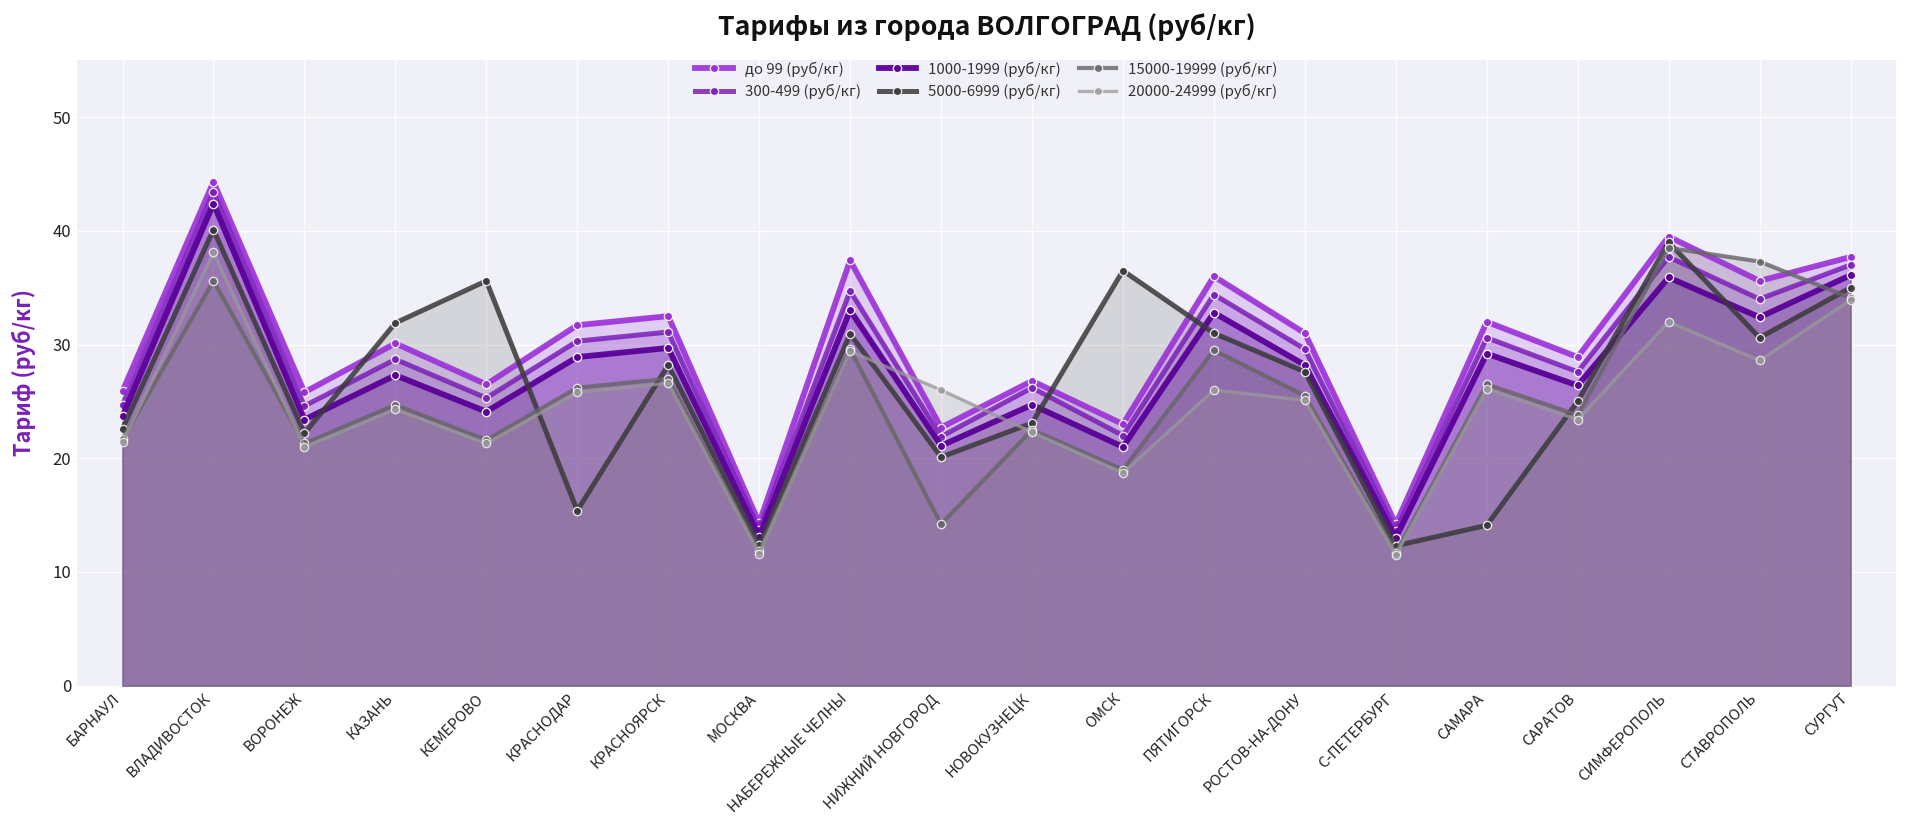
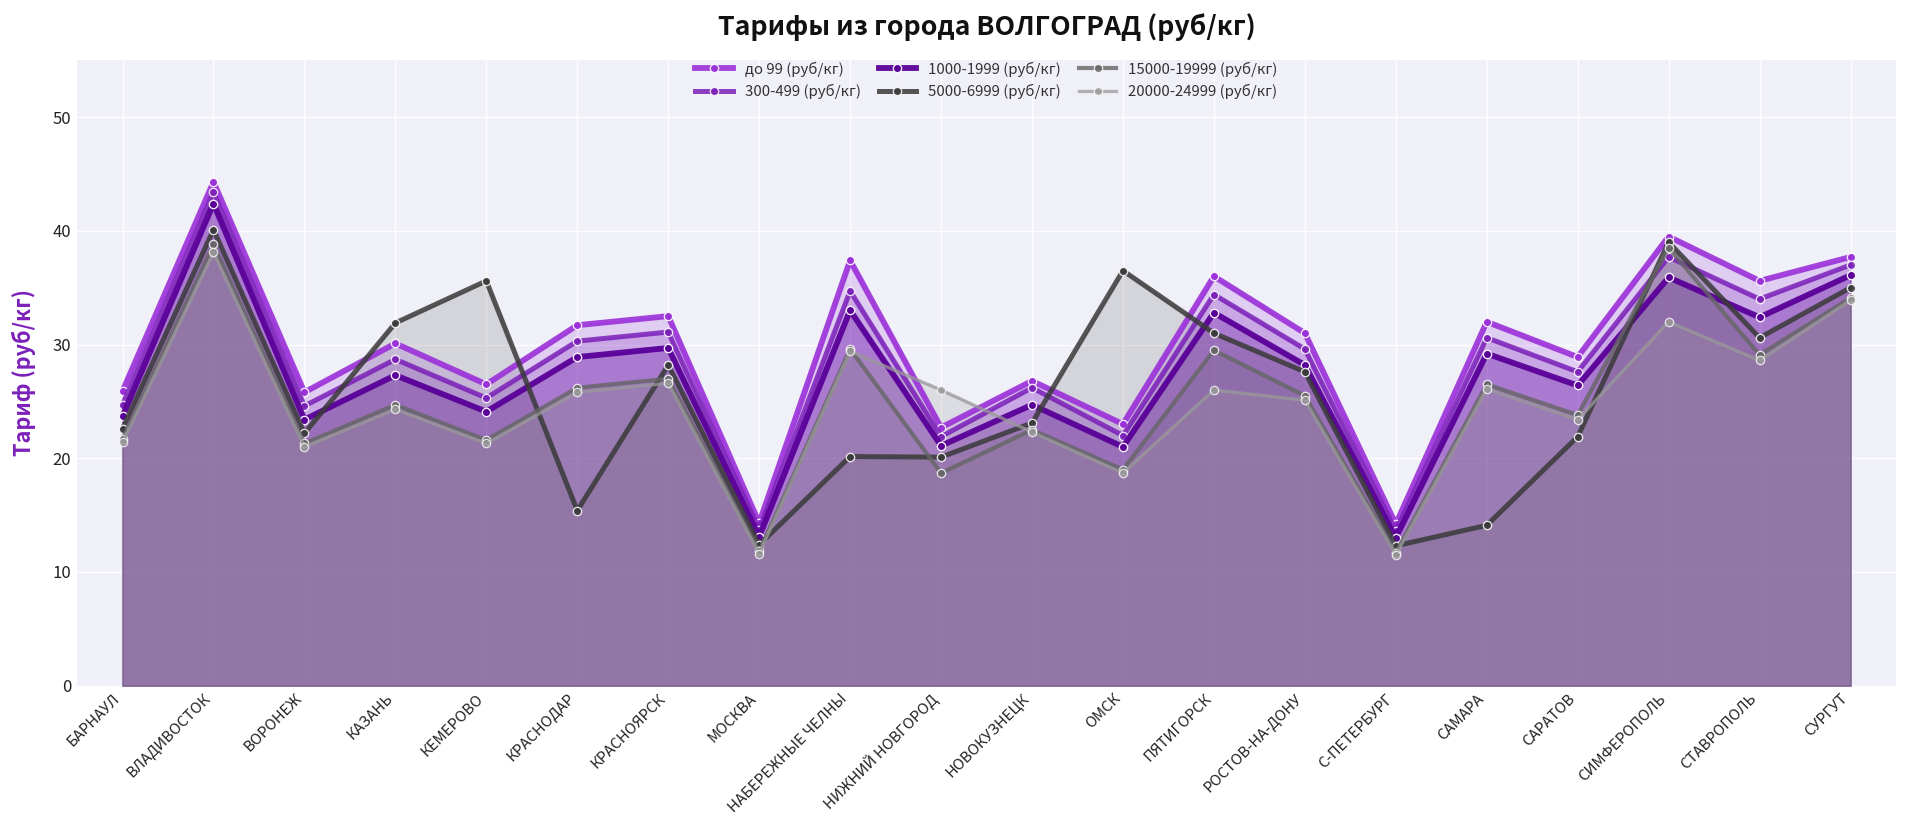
  {
    "5000-6999 (руб/кг)": {
      "БАРНАУЛ": 23,
      "ВЛАДИВОСТОК": 40,
      "ВОРОНЕЖ": 22,
      "КАЗАНЬ": 32,
      "КЕМЕРОВО": 36,
      "КРАСНОДАР": 15,
      "КРАСНОЯРСК": 28,
      "МОСКВА": 12,
-     "НАБЕРЕЖНЫЕ ЧЕЛНЫ": 31,
+     "НАБЕРЕЖНЫЕ ЧЕЛНЫ": 20,
      "НИЖНИЙ НОВГОРОД": 20,
      "НОВОКУЗНЕЦК": 23,
      "ОМСК": 37,
      "ПЯТИГОРСК": 31,
      "РОСТОВ-НА-ДОНУ": 28,
      "С-ПЕТЕРБУРГ": 12,
      "САМАРА": 14,
-     "САРАТОВ": 25,
+     "САРАТОВ": 22,
      "СИМФЕРОПОЛЬ": 39,
      "СТАВРОПОЛЬ": 31,
      "СУРГУТ": 35
    },
    "15000-19999 (руб/кг)": {
      "БАРНАУЛ": 22,
-     "ВЛАДИВОСТОК": 36,
+     "ВЛАДИВОСТОК": 39,
      "ВОРОНЕЖ": 21,
      "КАЗАНЬ": 25,
      "КЕМЕРОВО": 22,
      "КРАСНОДАР": 26,
      "КРАСНОЯРСК": 27,
-     "НИЖНИЙ НОВГОРОД": 14,
+     "НИЖНИЙ НОВГОРОД": 19,
      "ОМСК": 19,
      "ПЯТИГОРСК": 30,
      "РОСТОВ-НА-ДОНУ": 26,
      "САМАРА": 27,
      "САРАТОВ": 24,
      "СИМФЕРОПОЛЬ": 39,
-     "СТАВРОПОЛЬ": 37
+     "СТАВРОПОЛЬ": 29
    },
    "20000-24999 (руб/кг)": {
      "БАРНАУЛ": 21,
      "ВЛАДИВОСТОК": 38,
      "ВОРОНЕЖ": 21,
      "КАЗАНЬ": 24,
      "КЕМЕРОВО": 21,
      "КРАСНОДАР": 26,
      "КРАСНОЯРСК": 27,
      "НИЖНИЙ НОВГОРОД": 26,
      "ОМСК": 19,
      "ПЯТИГОРСК": 26,
      "РОСТОВ-НА-ДОНУ": 25,
      "САМАРА": 26,
      "САРАТОВ": 23,
      "СИМФЕРОПОЛЬ": 32,
      "СТАВРОПОЛЬ": 29
    }
  }
